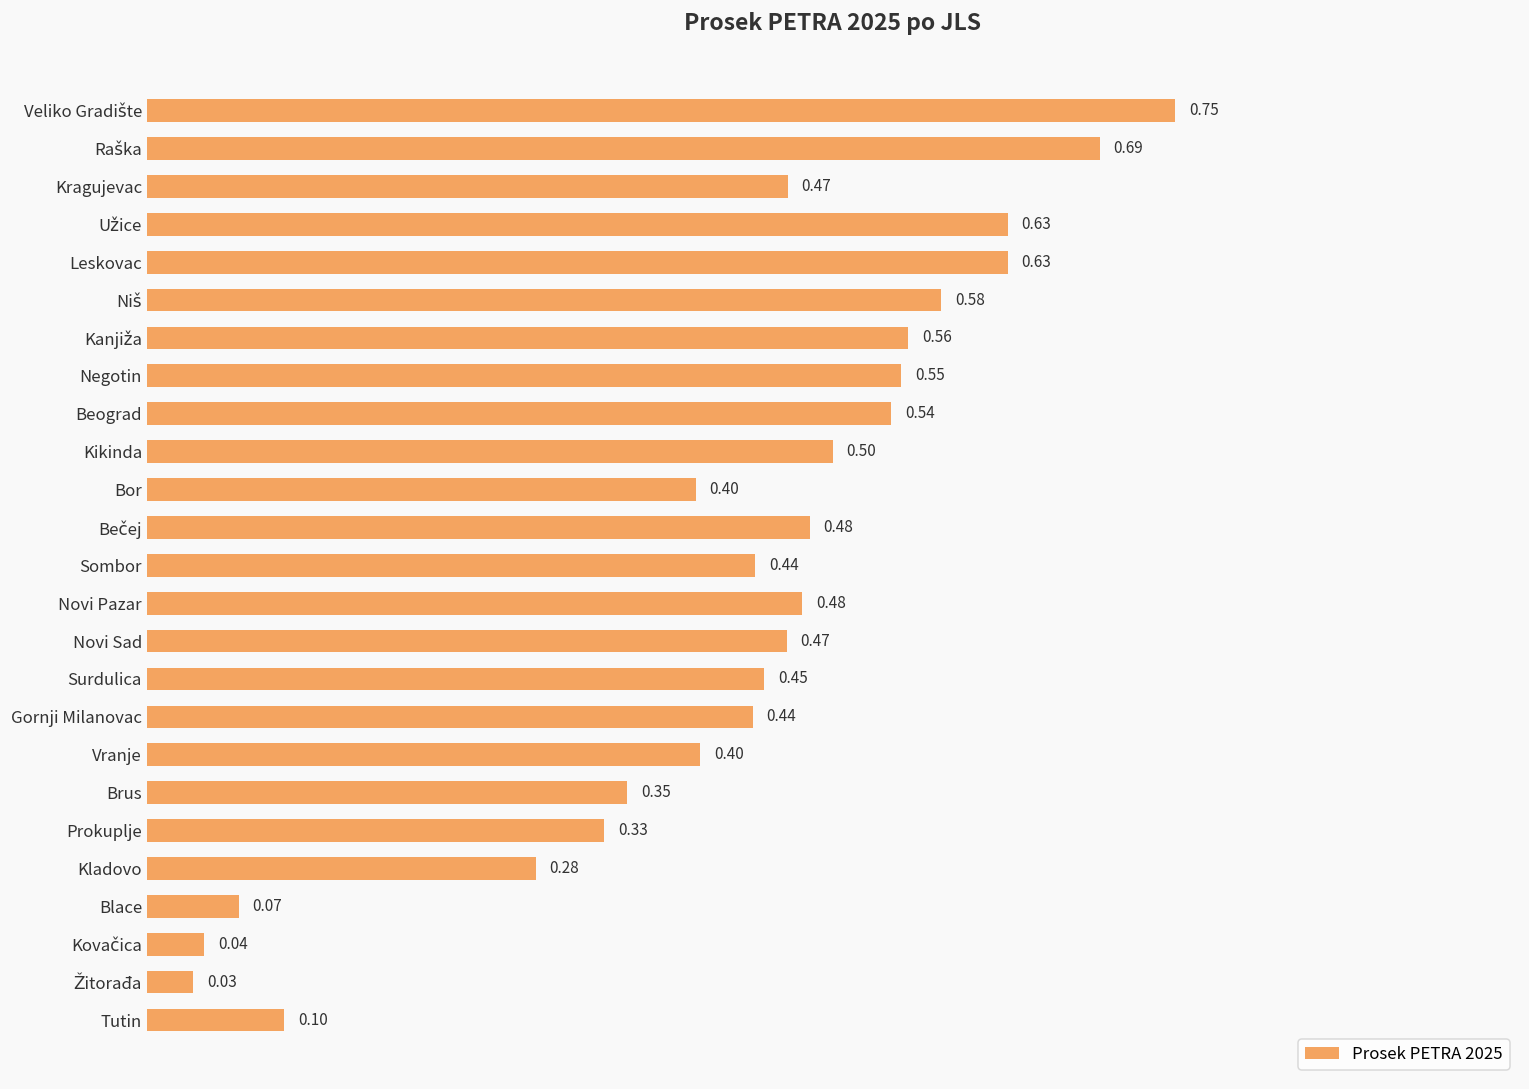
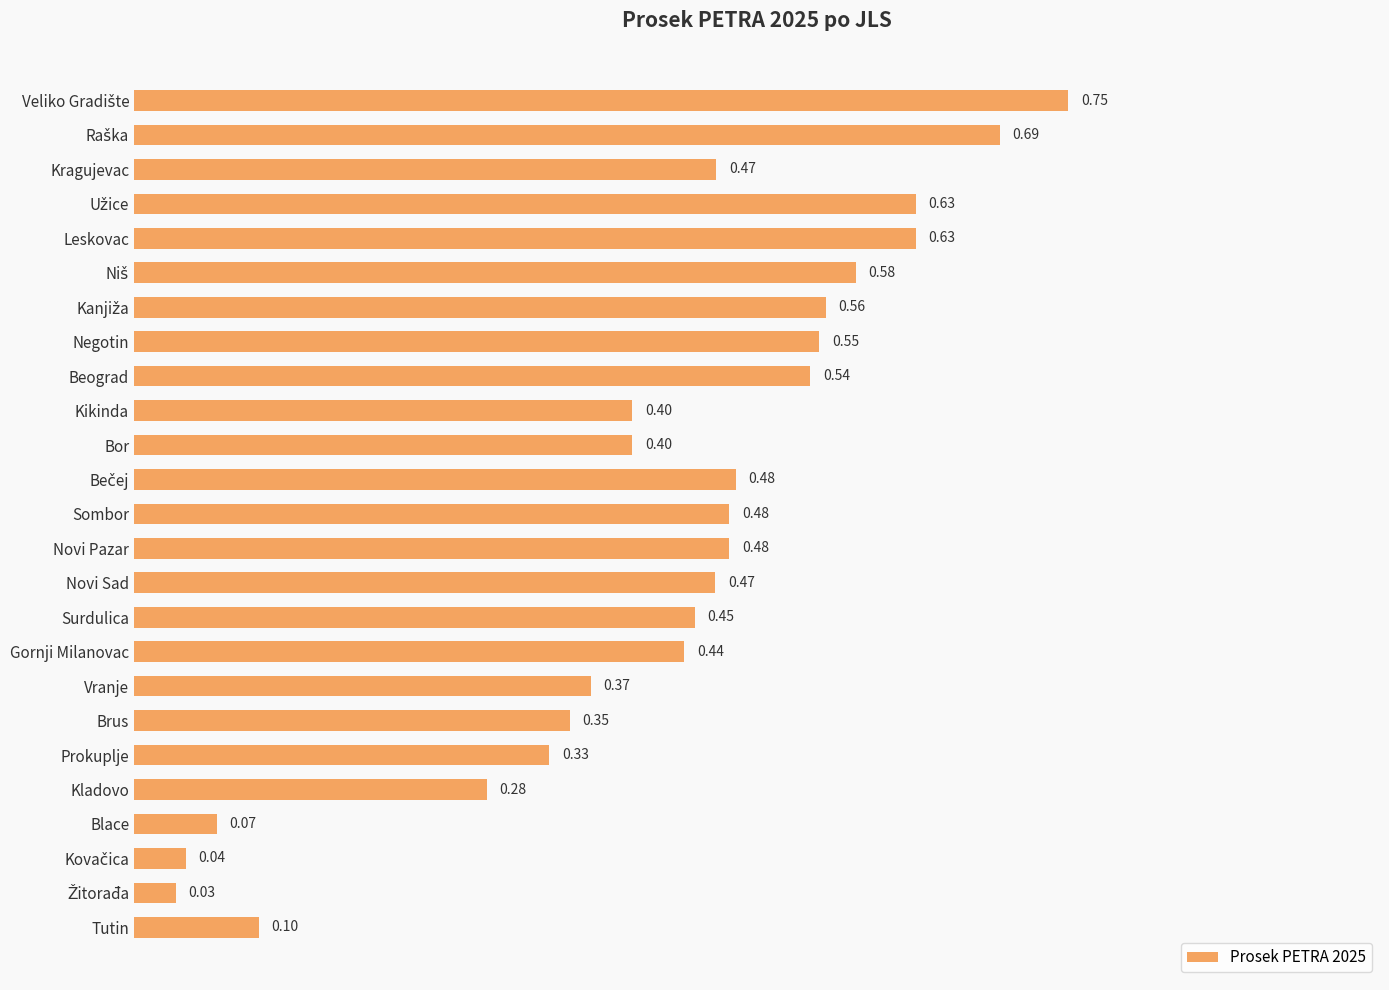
  {
    "Veliko Gradište": 0.75,
    "Raška": 0.69,
    "Kragujevac": 0.47,
    "Užice": 0.63,
    "Leskovac": 0.63,
    "Niš": 0.58,
    "Kanjiža": 0.56,
    "Negotin": 0.55,
    "Beograd": 0.54,
-   "Kikinda": 0.50,
+   "Kikinda": 0.40,
    "Bor": 0.40,
    "Bečej": 0.48,
-   "Sombor": 0.44,
+   "Sombor": 0.48,
    "Novi Pazar": 0.48,
    "Novi Sad": 0.47,
    "Surdulica": 0.45,
    "Gornji Milanovac": 0.44,
-   "Vranje": 0.40,
+   "Vranje": 0.37,
    "Brus": 0.35,
    "Prokuplje": 0.33,
    "Kladovo": 0.28,
    "Blace": 0.07,
    "Kovačica": 0.04,
    "Žitorađa": 0.03,
    "Tutin": 0.10
  }
